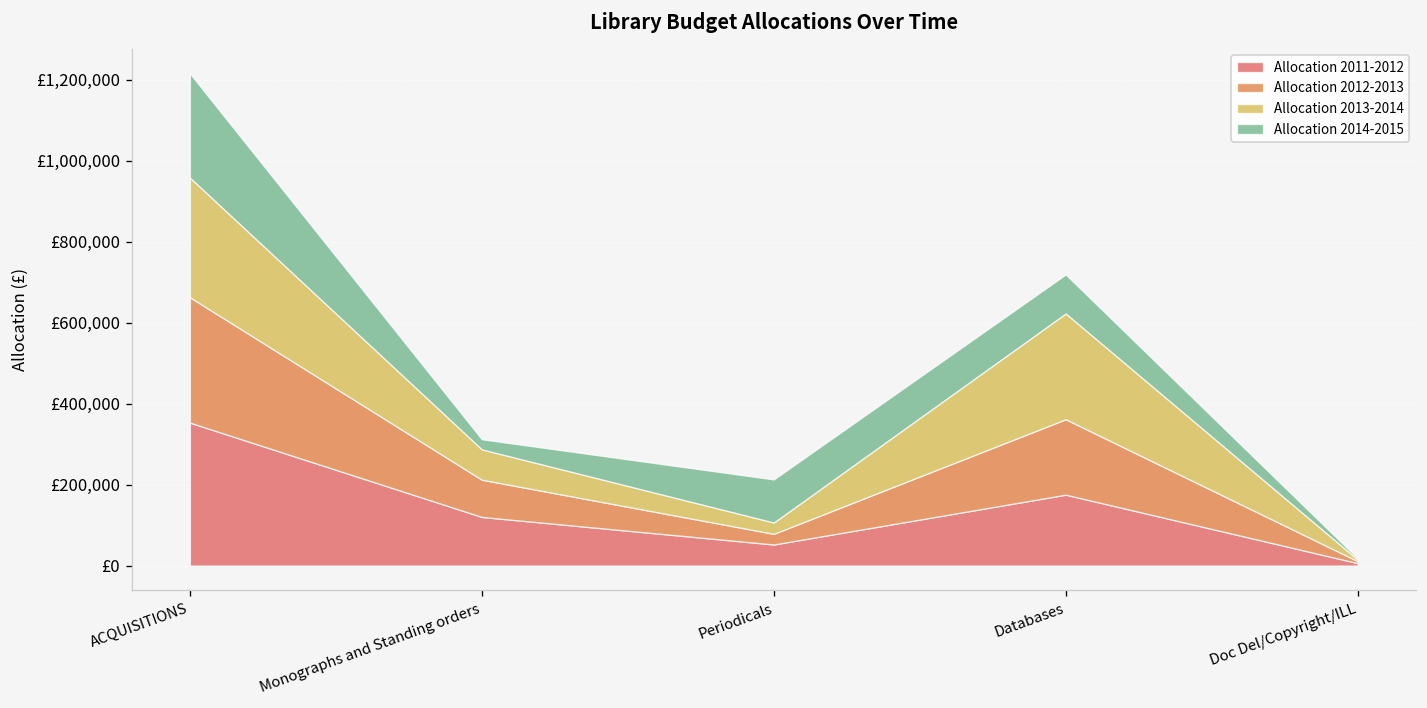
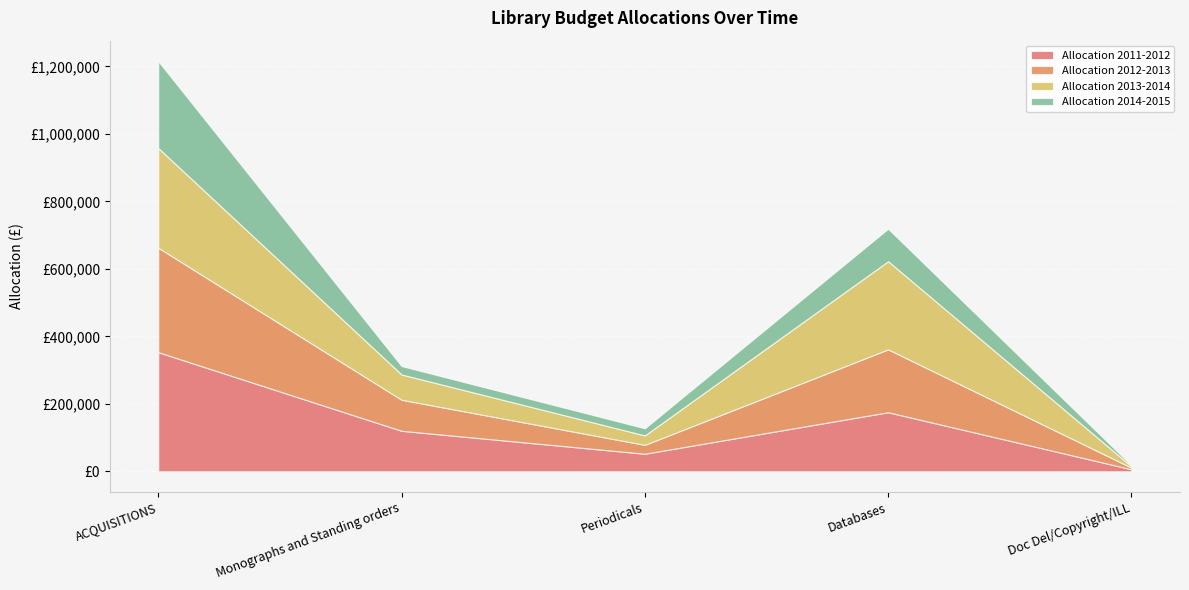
  {
    "Allocation 2013-2014": {
      "ACQUISITIONS": "£300,000",
      "Monographs and Standing orders": "£80,000",
      "Periodicals": "£30,000",
      "Databases": "£260,000"
    },
    "Allocation 2014-2015": {
      "ACQUISITIONS": "£260,000",
      "Monographs and Standing orders": "£20,000",
-     "Periodicals": "£110,000",
+     "Periodicals": "£20,000",
      "Databases": "£100,000"
    }
  }
